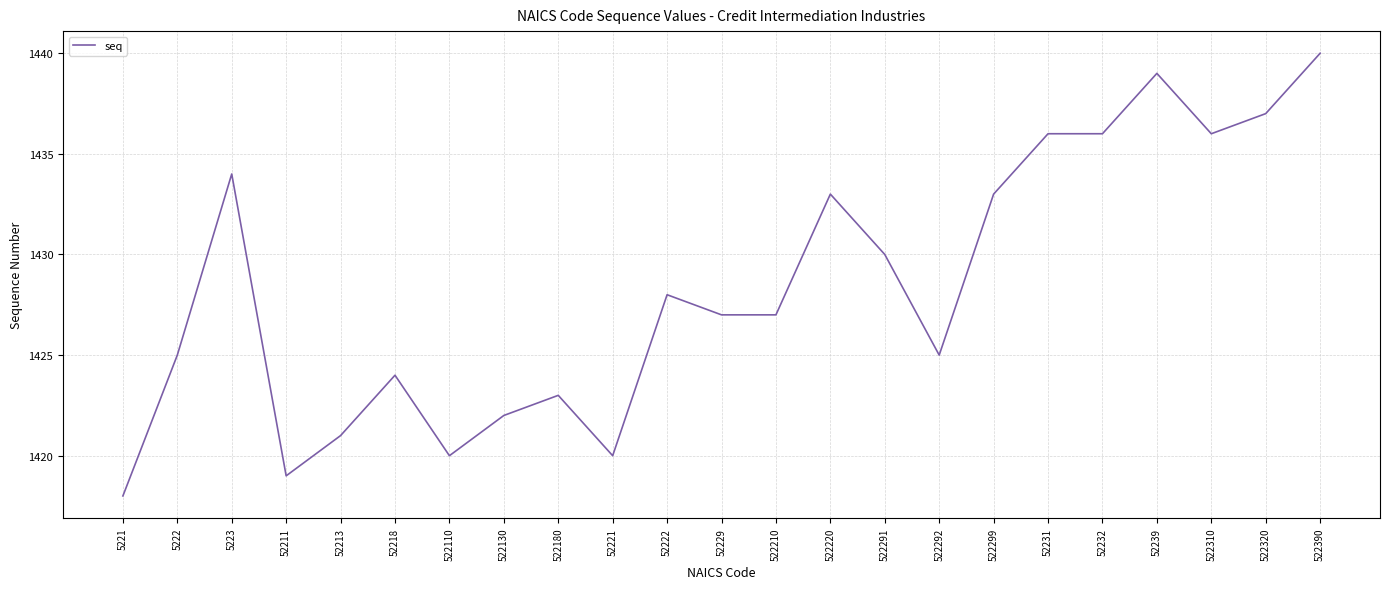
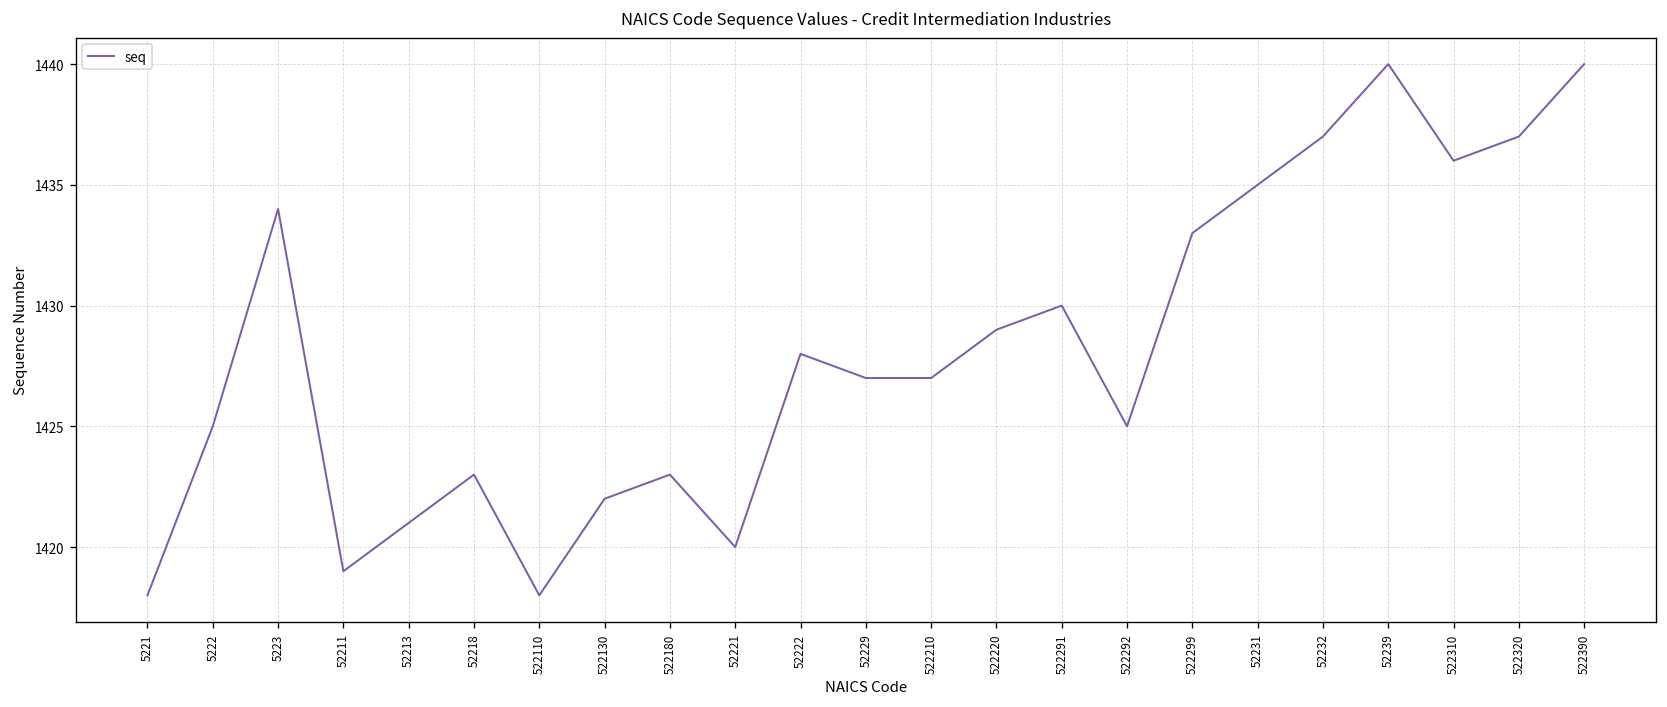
  {
    "5221": 1418,
    "5222": 1425,
    "5223": 1434,
    "52211": 1419,
    "52213": 1421,
-   "52218": 1424,
-   "522110": 1420,
+   "52218": 1423,
+   "522110": 1418,
    "522130": 1422,
    "522180": 1423,
    "52221": 1420,
    "52222": 1428,
    "52229": 1427,
    "522210": 1427,
-   "522220": 1433,
+   "522220": 1429,
    "522291": 1430,
    "522292": 1425,
    "522299": 1433,
-   "52231": 1436,
-   "52232": 1436,
-   "52239": 1439,
+   "52231": 1435,
+   "52232": 1437,
+   "52239": 1440,
    "522310": 1436,
    "522320": 1437,
    "522390": 1440
  }
